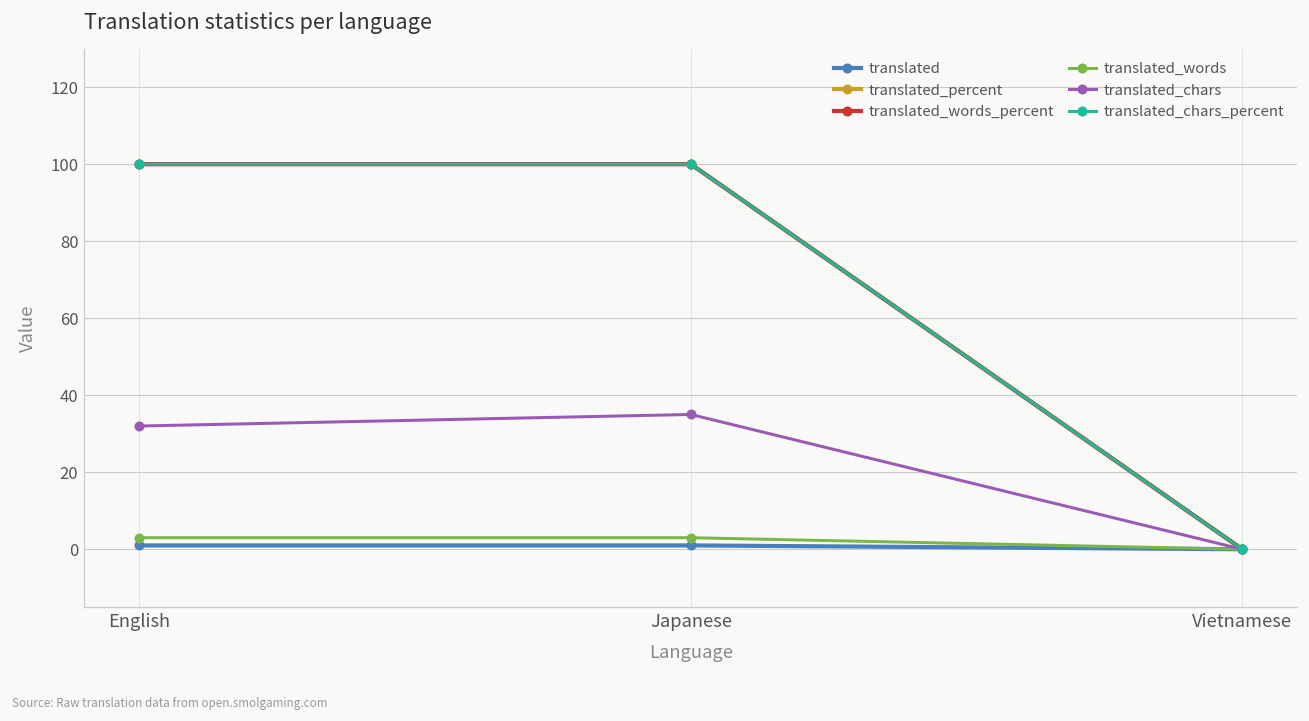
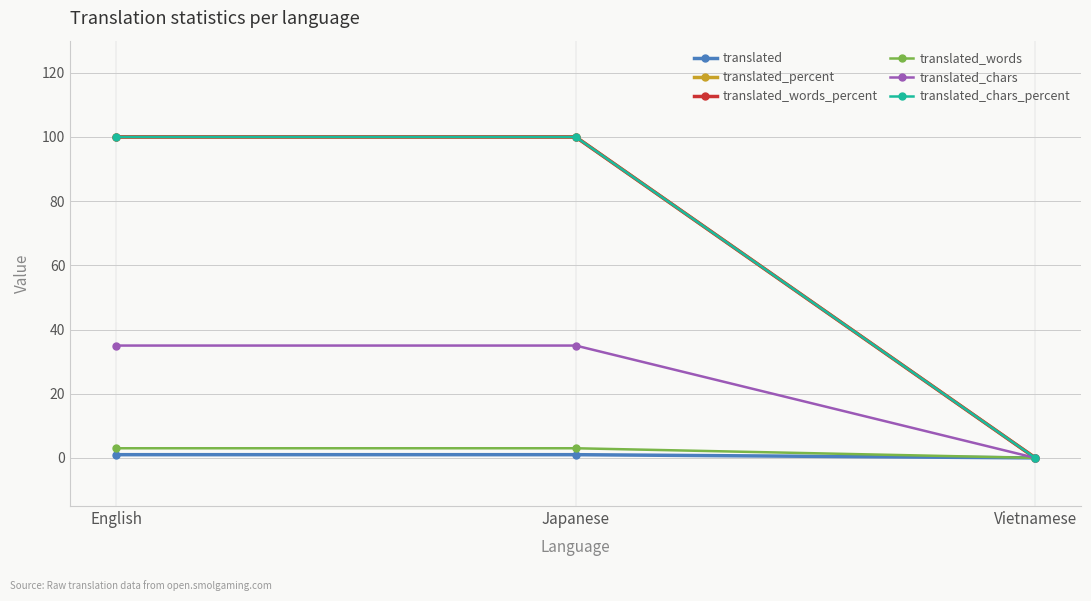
  {
    "translated": {
      "English": 1,
      "Japanese": 1
    },
    "translated_chars_percent": {
      "English": 100,
      "Japanese": 100
    },
    "translated_words": {
      "English": 3,
      "Japanese": 3
    },
    "translated_chars": {
-     "English": 32,
+     "English": 35,
      "Japanese": 35
    }
  }
